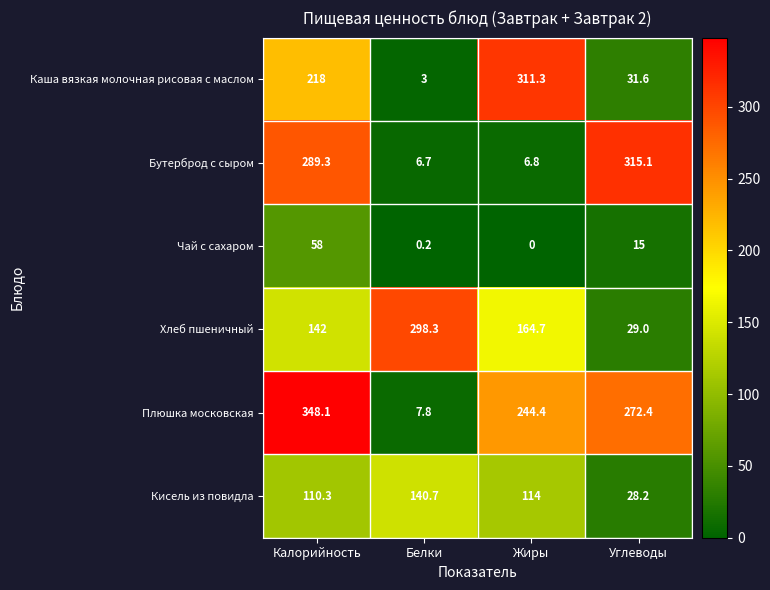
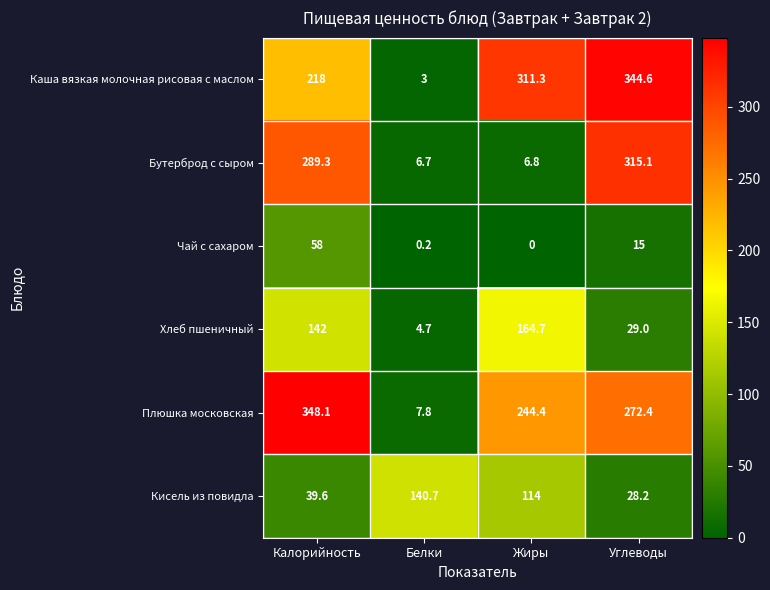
  {
    "Каша вязкая молочная рисовая с маслом": {
      "Калорийность": 218,
      "Белки": 3,
      "Жиры": 311.3,
-     "Углеводы": 31.6
+     "Углеводы": 344.6
    },
    "Бутерброд с сыром": {
      "Калорийность": 289.3,
      "Белки": 6.7,
      "Жиры": 6.8,
      "Углеводы": 315.1
    },
    "Чай с сахаром": {
      "Калорийность": 58,
      "Белки": 0.2,
      "Жиры": 0,
      "Углеводы": 15
    },
    "Хлеб пшеничный": {
      "Калорийность": 142,
-     "Белки": 298.3,
+     "Белки": 4.7,
      "Жиры": 164.7,
      "Углеводы": 29.0
    },
    "Плюшка московская": {
      "Калорийность": 348.1,
      "Белки": 7.8,
      "Жиры": 244.4,
      "Углеводы": 272.4
    },
    "Кисель из повидла": {
-     "Калорийность": 110.3,
+     "Калорийность": 39.6,
      "Белки": 140.7,
      "Жиры": 114,
      "Углеводы": 28.2
    }
  }
